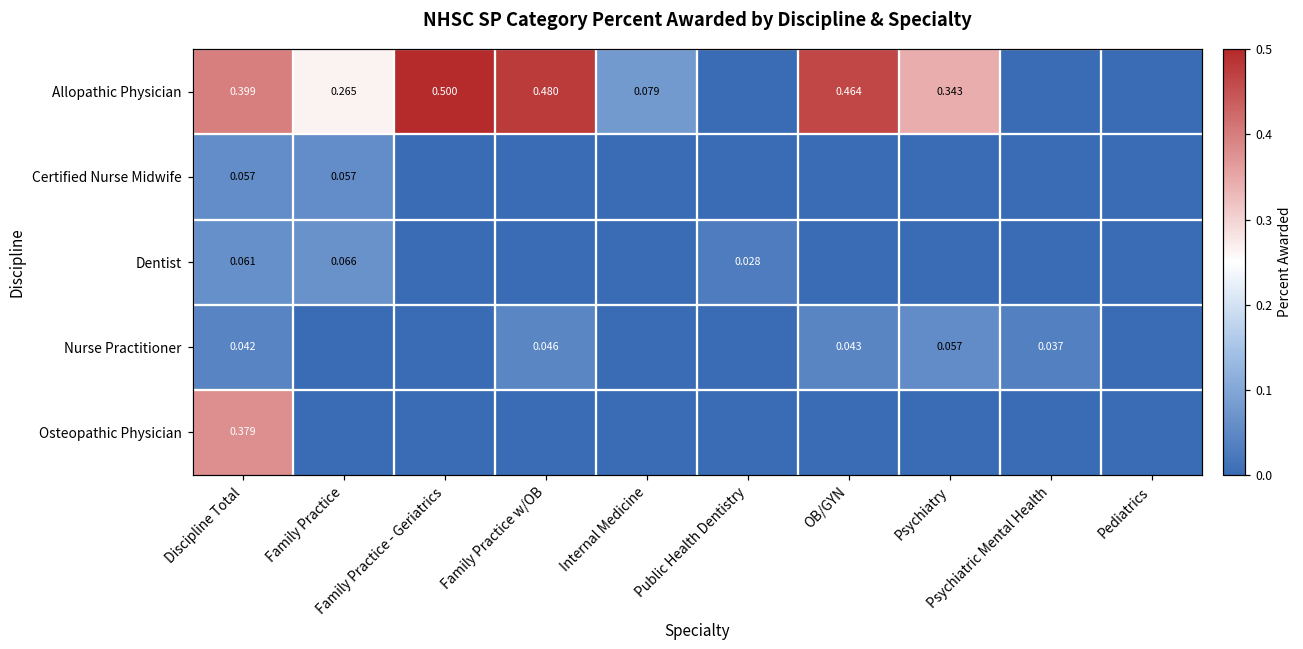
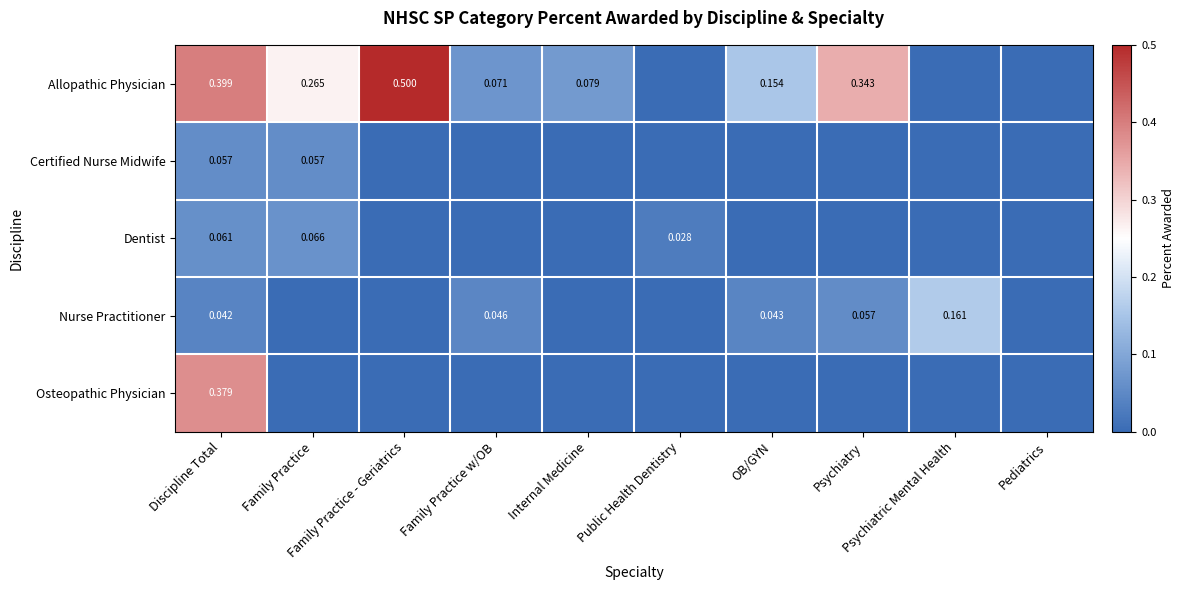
  {
    "Allopathic Physician": {
      "Discipline Total": 0.399,
      "Family Practice": 0.265,
      "Family Practice - Geriatrics": 0.500,
-     "Family Practice w/OB": 0.480,
+     "Family Practice w/OB": 0.071,
      "Internal Medicine": 0.079,
-     "OB/GYN": 0.464,
+     "OB/GYN": 0.154,
      "Psychiatry": 0.343
    },
    "Certified Nurse Midwife": {
      "Discipline Total": 0.057,
      "Family Practice": 0.057
    },
    "Dentist": {
      "Discipline Total": 0.061,
      "Family Practice": 0.066,
      "Public Health Dentistry": 0.028
    },
    "Nurse Practitioner": {
      "Discipline Total": 0.042,
      "Family Practice w/OB": 0.046,
      "OB/GYN": 0.043,
      "Psychiatry": 0.057,
-     "Psychiatric Mental Health": 0.037
+     "Psychiatric Mental Health": 0.161
    },
    "Osteopathic Physician": {
      "Discipline Total": 0.379
    }
  }
